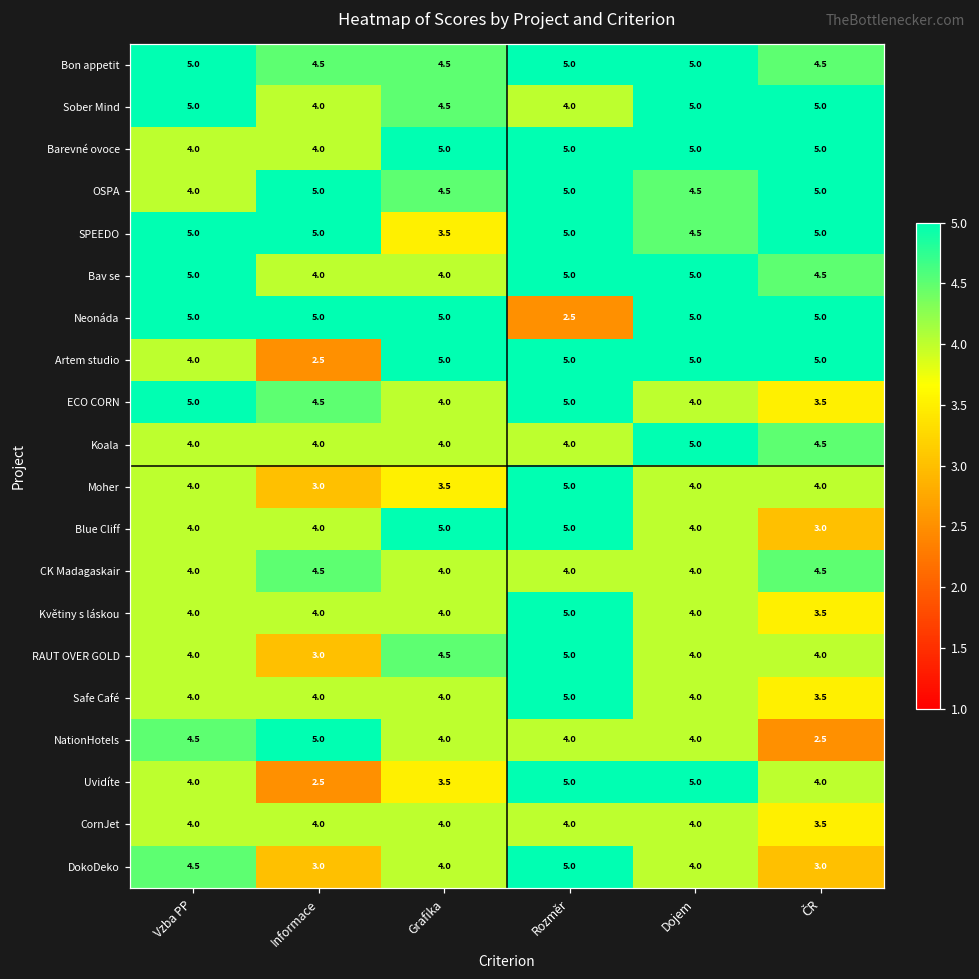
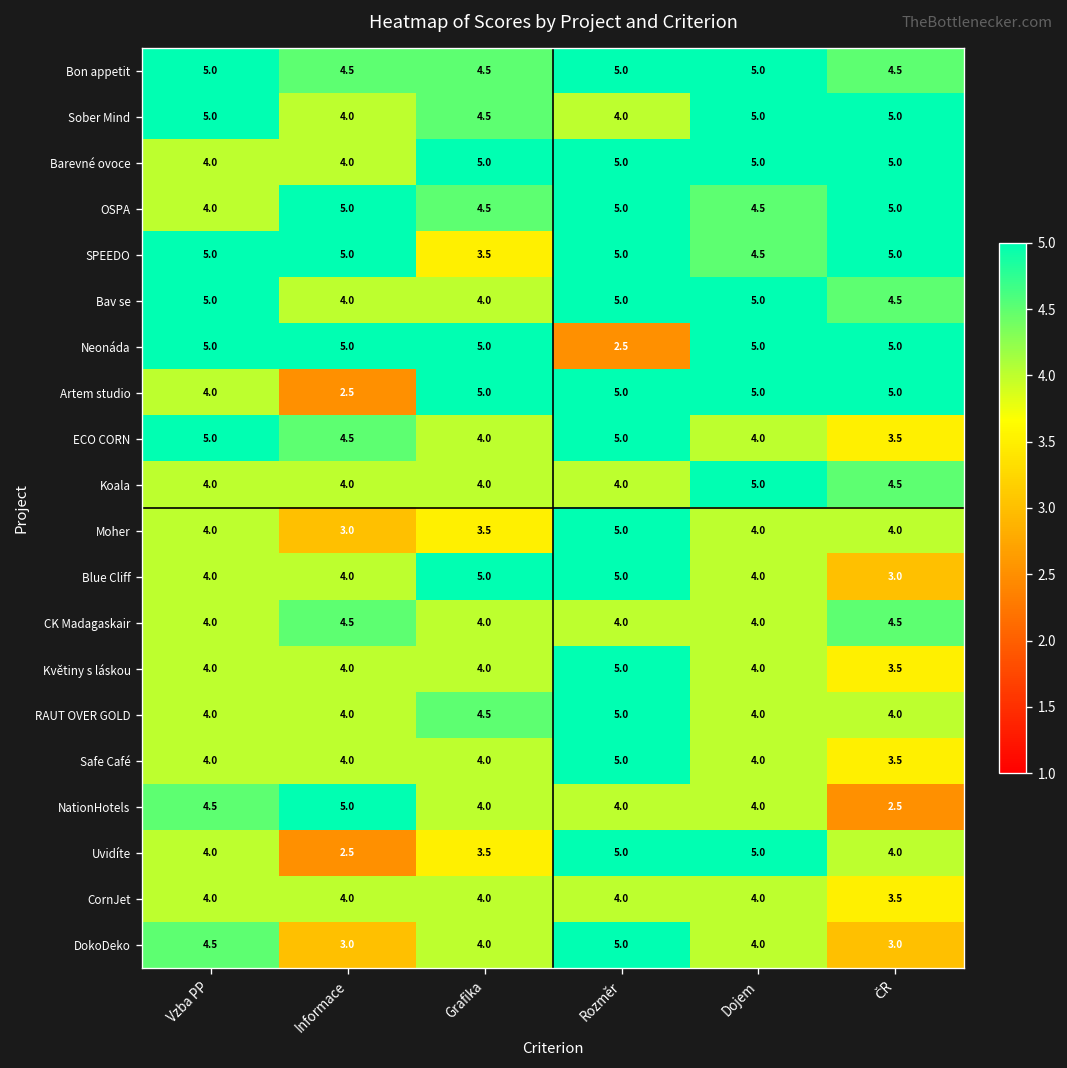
  {
    "Bon appetit": {
      "Vzba PP": 5.0,
      "Informace": 4.5,
      "Grafika": 4.5,
      "Rozměr": 5.0,
      "Dojem": 5.0,
      "ČR": 4.5
    },
    "Sober Mind": {
      "Vzba PP": 5.0,
      "Informace": 4.0,
      "Grafika": 4.5,
      "Rozměr": 4.0,
      "Dojem": 5.0,
      "ČR": 5.0
    },
    "Barevné ovoce": {
      "Vzba PP": 4.0,
      "Informace": 4.0,
      "Grafika": 5.0,
      "Rozměr": 5.0,
      "Dojem": 5.0,
      "ČR": 5.0
    },
    "OSPA": {
      "Vzba PP": 4.0,
      "Informace": 5.0,
      "Grafika": 4.5,
      "Rozměr": 5.0,
      "Dojem": 4.5,
      "ČR": 5.0
    },
    "SPEEDO": {
      "Vzba PP": 5.0,
      "Informace": 5.0,
      "Grafika": 3.5,
      "Rozměr": 5.0,
      "Dojem": 4.5,
      "ČR": 5.0
    },
    "Bav se": {
      "Vzba PP": 5.0,
      "Informace": 4.0,
      "Grafika": 4.0,
      "Rozměr": 5.0,
      "Dojem": 5.0,
      "ČR": 4.5
    },
    "Neonáda": {
      "Vzba PP": 5.0,
      "Informace": 5.0,
      "Grafika": 5.0,
      "Rozměr": 2.5,
      "Dojem": 5.0,
      "ČR": 5.0
    },
    "Artem studio": {
      "Vzba PP": 4.0,
      "Informace": 2.5,
      "Grafika": 5.0,
      "Rozměr": 5.0,
      "Dojem": 5.0,
      "ČR": 5.0
    },
    "ECO CORN": {
      "Vzba PP": 5.0,
      "Informace": 4.5,
      "Grafika": 4.0,
      "Rozměr": 5.0,
      "Dojem": 4.0,
      "ČR": 3.5
    },
    "Koala": {
      "Vzba PP": 4.0,
      "Informace": 4.0,
      "Grafika": 4.0,
      "Rozměr": 4.0,
      "Dojem": 5.0,
      "ČR": 4.5
    },
    "Moher": {
      "Vzba PP": 4.0,
      "Informace": 3.0,
      "Grafika": 3.5,
      "Rozměr": 5.0,
      "Dojem": 4.0,
      "ČR": 4.0
    },
    "Blue Cliff": {
      "Vzba PP": 4.0,
      "Informace": 4.0,
      "Grafika": 5.0,
      "Rozměr": 5.0,
      "Dojem": 4.0,
      "ČR": 3.0
    },
    "CK Madagaskair": {
      "Vzba PP": 4.0,
      "Informace": 4.5,
      "Grafika": 4.0,
      "Rozměr": 4.0,
      "Dojem": 4.0,
      "ČR": 4.5
    },
    "Květiny s láskou": {
      "Vzba PP": 4.0,
      "Informace": 4.0,
      "Grafika": 4.0,
      "Rozměr": 5.0,
      "Dojem": 4.0,
      "ČR": 3.5
    },
    "RAUT OVER GOLD": {
      "Vzba PP": 4.0,
-     "Informace": 3.0,
+     "Informace": 4.0,
      "Grafika": 4.5,
      "Rozměr": 5.0,
      "Dojem": 4.0,
      "ČR": 4.0
    },
    "Safe Café": {
      "Vzba PP": 4.0,
      "Informace": 4.0,
      "Grafika": 4.0,
      "Rozměr": 5.0,
      "Dojem": 4.0,
      "ČR": 3.5
    },
    "NationHotels": {
      "Vzba PP": 4.5,
      "Informace": 5.0,
      "Grafika": 4.0,
      "Rozměr": 4.0,
      "Dojem": 4.0,
      "ČR": 2.5
    },
    "Uvidíte": {
      "Vzba PP": 4.0,
      "Informace": 2.5,
      "Grafika": 3.5,
      "Rozměr": 5.0,
      "Dojem": 5.0,
      "ČR": 4.0
    },
    "CornJet": {
      "Vzba PP": 4.0,
      "Informace": 4.0,
      "Grafika": 4.0,
      "Rozměr": 4.0,
      "Dojem": 4.0,
      "ČR": 3.5
    },
    "DokoDeko": {
      "Vzba PP": 4.5,
      "Informace": 3.0,
      "Grafika": 4.0,
      "Rozměr": 5.0,
      "Dojem": 4.0,
      "ČR": 3.0
    }
  }
